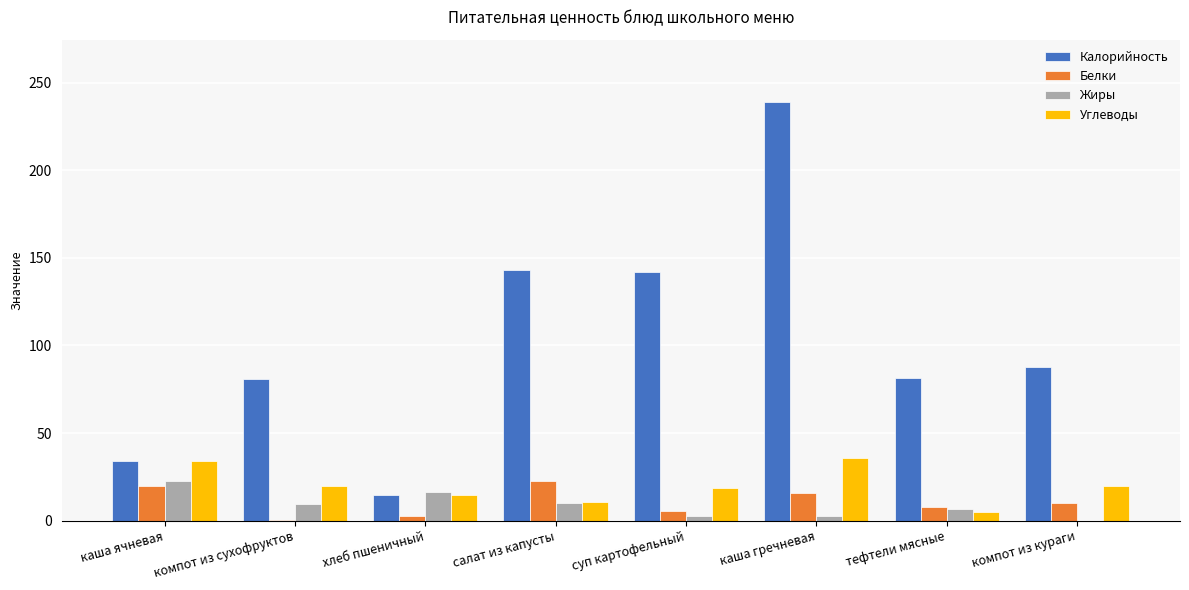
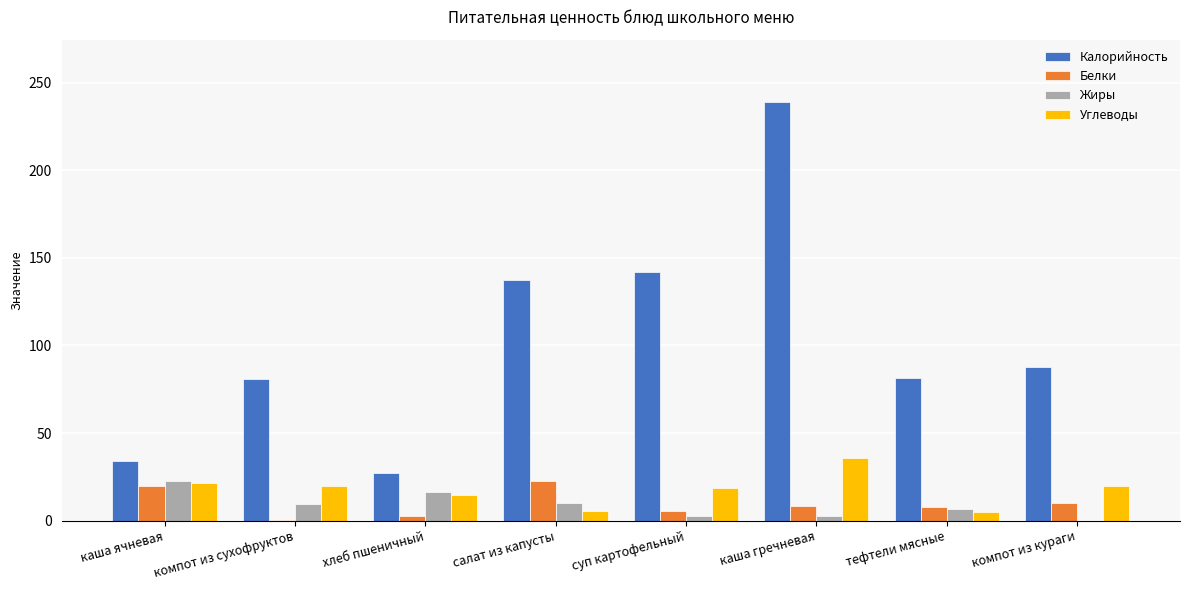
  {
    "Калорийность": {
      "каша ячневая": 34,
      "компот из сухофруктов": 81,
-     "хлеб пшеничный": 15,
-     "салат из капусты": 143,
+     "хлеб пшеничный": 27,
+     "салат из капусты": 138,
      "суп картофельный": 142,
      "каша гречневая": 239,
      "тефтели мясные": 81,
      "компот из кураги": 88
    },
    "Белки": {
      "каша ячневая": 20,
      "хлеб пшеничный": 2,
      "салат из капусты": 22,
      "суп картофельный": 5,
-     "каша гречневая": 16,
+     "каша гречневая": 8,
      "тефтели мясные": 8,
      "компот из кураги": 10
    },
    "Жиры": {
      "каша ячневая": 23,
      "компот из сухофруктов": 10,
      "хлеб пшеничный": 16,
      "салат из капусты": 10,
      "суп картофельный": 3,
      "каша гречневая": 2,
      "тефтели мясные": 7,
      "компот из кураги": 0
    },
    "Углеводы": {
-     "каша ячневая": 34,
+     "каша ячневая": 22,
      "компот из сухофруктов": 20,
      "хлеб пшеничный": 15,
-     "салат из капусты": 10,
+     "салат из капусты": 6,
      "суп картофельный": 19,
      "каша гречневая": 36,
      "тефтели мясные": 5,
      "компот из кураги": 20
    }
  }
